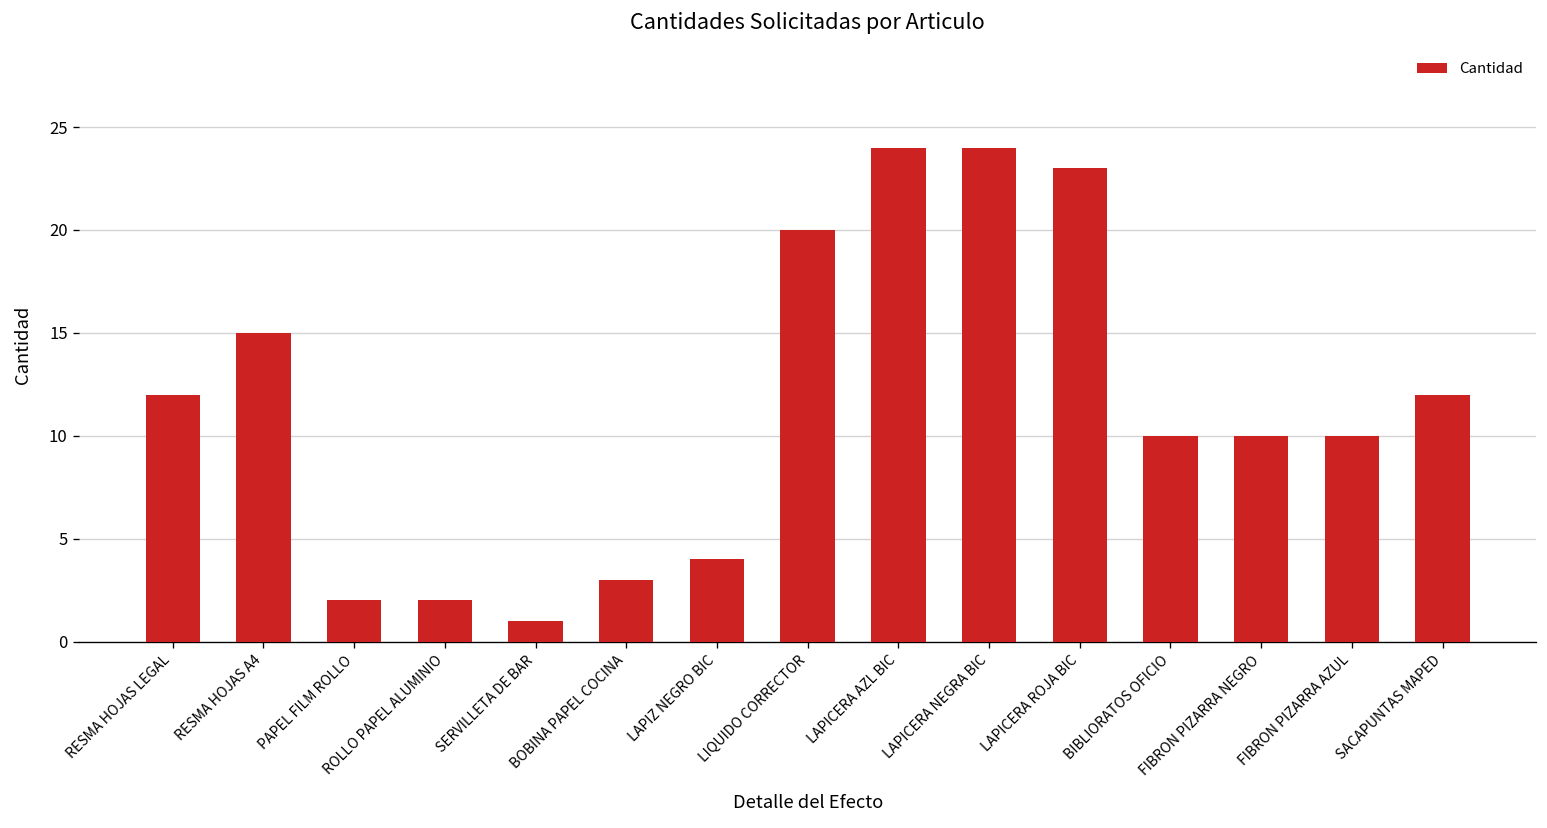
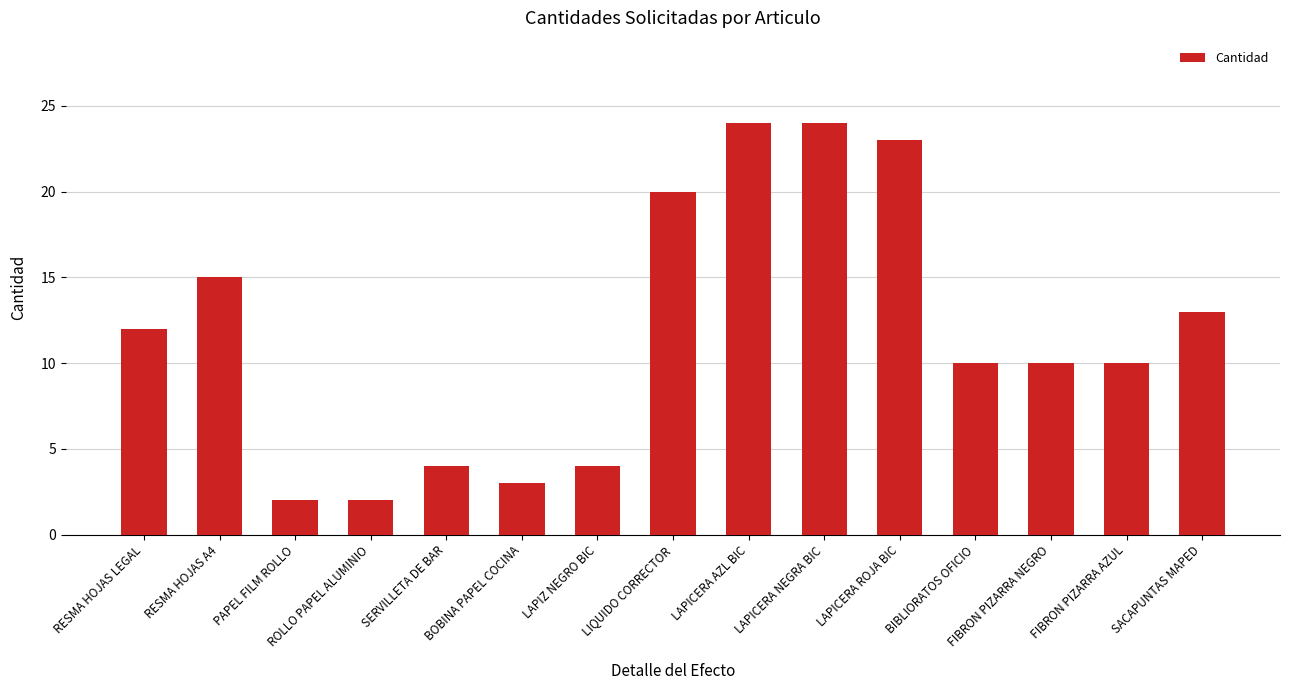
  {
    "RESMA HOJAS LEGAL": 12,
    "RESMA HOJAS A4": 15,
    "PAPEL FILM ROLLO": 2,
    "ROLLO PAPEL ALUMINIO": 2,
-   "SERVILLETA DE BAR": 1,
+   "SERVILLETA DE BAR": 4,
    "BOBINA PAPEL COCINA": 3,
    "LAPIZ NEGRO BIC": 4,
    "LIQUIDO CORRECTOR": 20,
    "LAPICERA AZL BIC": 24,
    "LAPICERA NEGRA BIC": 24,
    "LAPICERA ROJA BIC": 23,
    "BIBLIORATOS OFICIO": 10,
    "FIBRON PIZARRA NEGRO": 10,
    "FIBRON PIZARRA AZUL": 10,
-   "SACAPUNTAS MAPED": 12
+   "SACAPUNTAS MAPED": 13
  }
